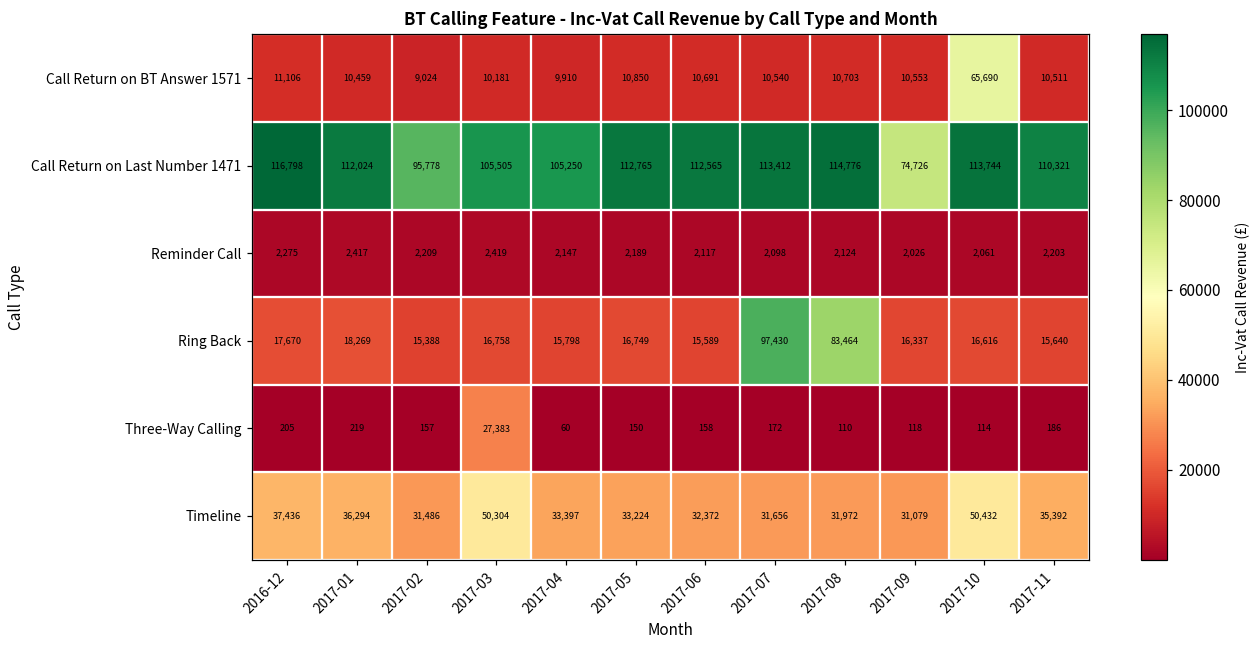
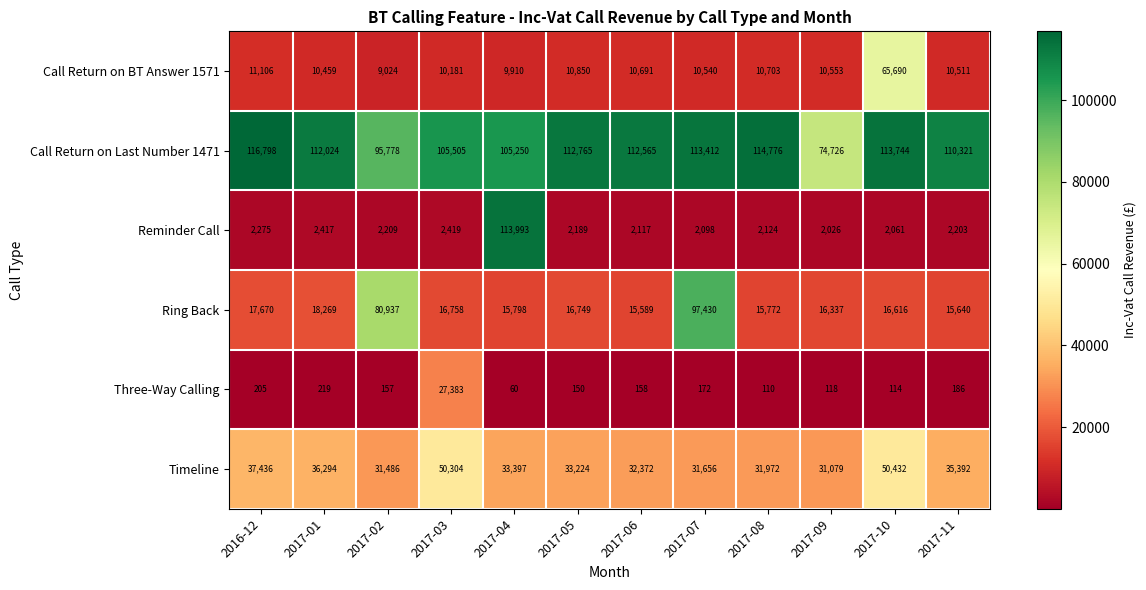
  {
    "Call Return on BT Answer 1571": {
      "2016-12": "11,106",
      "2017-01": "10,459",
      "2017-02": "9,024",
      "2017-03": "10,181",
      "2017-04": "9,910",
      "2017-05": "10,850",
      "2017-06": "10,691",
      "2017-07": "10,540",
      "2017-08": "10,703",
      "2017-09": "10,553",
      "2017-10": "65,690",
      "2017-11": "10,511"
    },
    "Call Return on Last Number 1471": {
      "2016-12": "116,798",
      "2017-01": "112,024",
      "2017-02": "95,778",
      "2017-03": "105,505",
      "2017-04": "105,250",
      "2017-05": "112,765",
      "2017-06": "112,565",
      "2017-07": "113,412",
      "2017-08": "114,776",
      "2017-09": "74,726",
      "2017-10": "113,744",
      "2017-11": "110,321"
    },
    "Reminder Call": {
      "2016-12": "2,275",
      "2017-01": "2,417",
      "2017-02": "2,209",
      "2017-03": "2,419",
-     "2017-04": "2,147",
+     "2017-04": "113,993",
      "2017-05": "2,189",
      "2017-06": "2,117",
      "2017-07": "2,098",
      "2017-08": "2,124",
      "2017-09": "2,026",
      "2017-10": "2,061",
      "2017-11": "2,203"
    },
    "Ring Back": {
      "2016-12": "17,670",
      "2017-01": "18,269",
-     "2017-02": "15,388",
+     "2017-02": "80,937",
      "2017-03": "16,758",
      "2017-04": "15,798",
      "2017-05": "16,749",
      "2017-06": "15,589",
      "2017-07": "97,430",
-     "2017-08": "83,464",
+     "2017-08": "15,772",
      "2017-09": "16,337",
      "2017-10": "16,616",
      "2017-11": "15,640"
    },
    "Three-Way Calling": {
      "2016-12": "205",
      "2017-01": "219",
      "2017-02": "157",
      "2017-03": "27,383",
      "2017-04": "60",
      "2017-05": "150",
      "2017-06": "158",
      "2017-07": "172",
      "2017-08": "110",
      "2017-09": "118",
      "2017-10": "114",
      "2017-11": "186"
    },
    "Timeline": {
      "2016-12": "37,436",
      "2017-01": "36,294",
      "2017-02": "31,486",
      "2017-03": "50,304",
      "2017-04": "33,397",
      "2017-05": "33,224",
      "2017-06": "32,372",
      "2017-07": "31,656",
      "2017-08": "31,972",
      "2017-09": "31,079",
      "2017-10": "50,432",
      "2017-11": "35,392"
    }
  }
